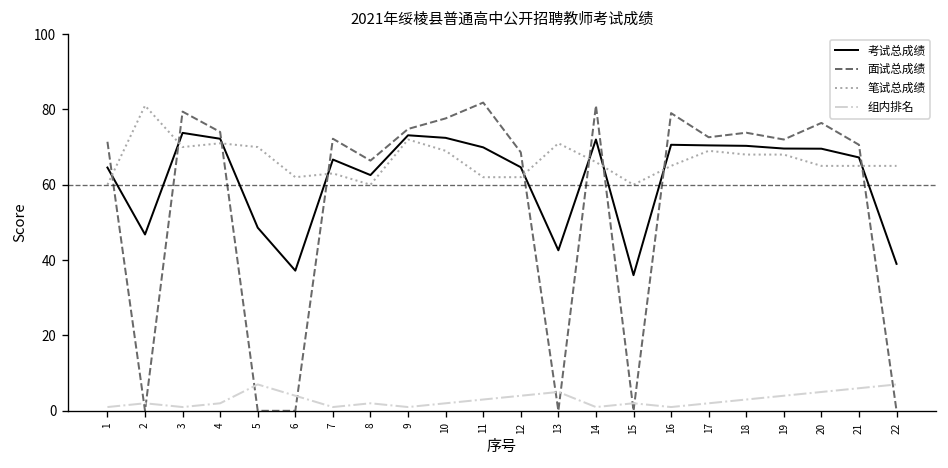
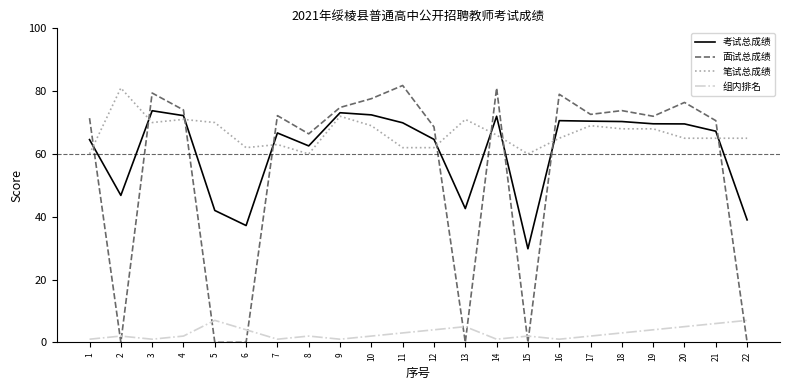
  {
    "考试总成绩": {
      "1": 65,
      "2": 47,
      "3": 74,
      "4": 72,
-     "5": 49,
+     "5": 42,
      "6": 37,
      "7": 67,
      "8": 63,
      "9": 73,
      "10": 72,
      "11": 70,
      "12": 65,
      "13": 43,
      "14": 72,
-     "15": 36,
+     "15": 30,
      "16": 71,
      "17": 70,
      "18": 70,
      "19": 70,
      "20": 70,
      "21": 67,
      "22": 39
    },
    "面试总成绩": {
      "1": 71,
      "2": 0,
      "3": 79,
      "4": 74,
      "5": 0,
      "6": 0,
      "7": 72,
      "8": 66,
      "9": 75,
      "10": 78,
      "11": 82,
      "12": 69,
      "13": 0,
      "14": 81,
      "15": 0,
      "16": 79,
      "17": 73,
      "18": 74,
      "19": 72,
      "20": 76,
      "21": 71,
      "22": 0
    },
    "笔试总成绩": {
      "1": 60,
      "2": 81,
      "3": 70,
      "4": 71,
      "5": 70,
      "6": 62,
      "7": 63,
      "8": 60,
      "9": 72,
      "10": 69,
      "11": 62,
      "12": 62,
      "13": 71,
      "14": 66,
      "15": 60,
      "16": 65,
      "17": 69,
      "18": 68,
      "19": 68,
      "20": 65,
      "21": 65,
      "22": 65
    },
    "组内排名": {
      "1": 1,
      "2": 2,
      "3": 1,
      "4": 2,
      "5": 7,
      "6": 4,
      "7": 1,
      "8": 2,
      "9": 1,
      "10": 2,
      "11": 3,
      "12": 4,
      "13": 5,
      "14": 1,
      "15": 2,
      "16": 1,
      "17": 2,
      "18": 3,
      "19": 4,
      "20": 5,
      "21": 6,
      "22": 7
    }
  }
